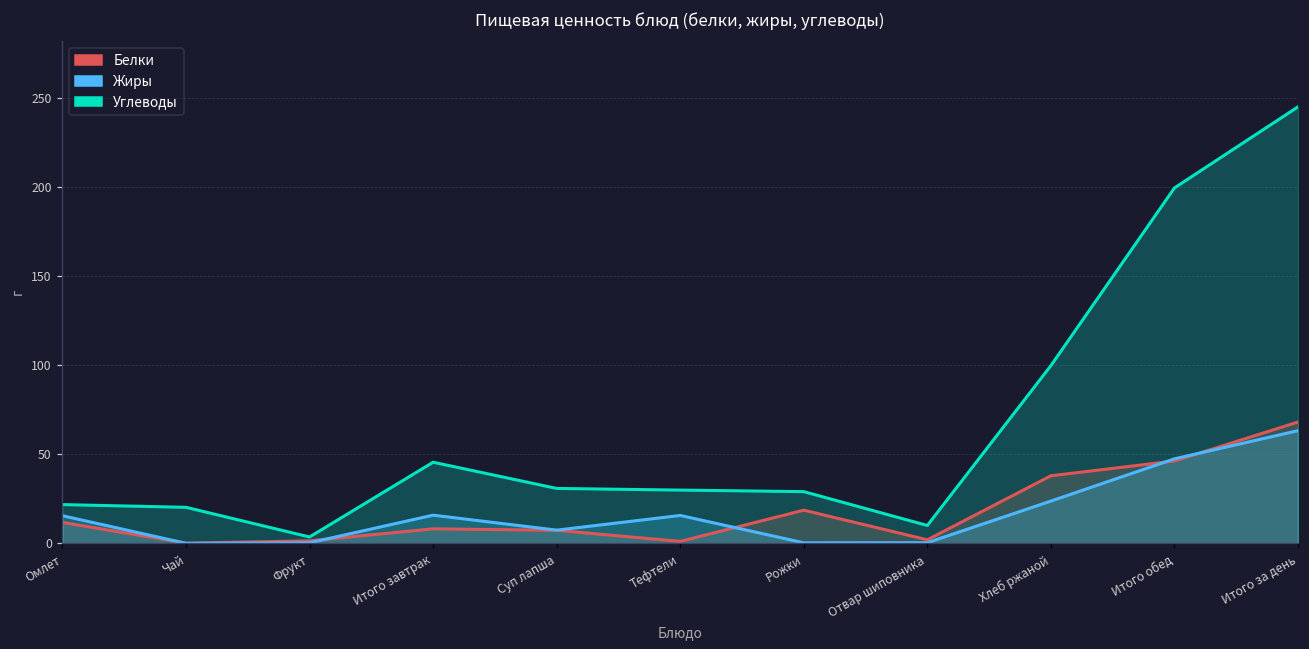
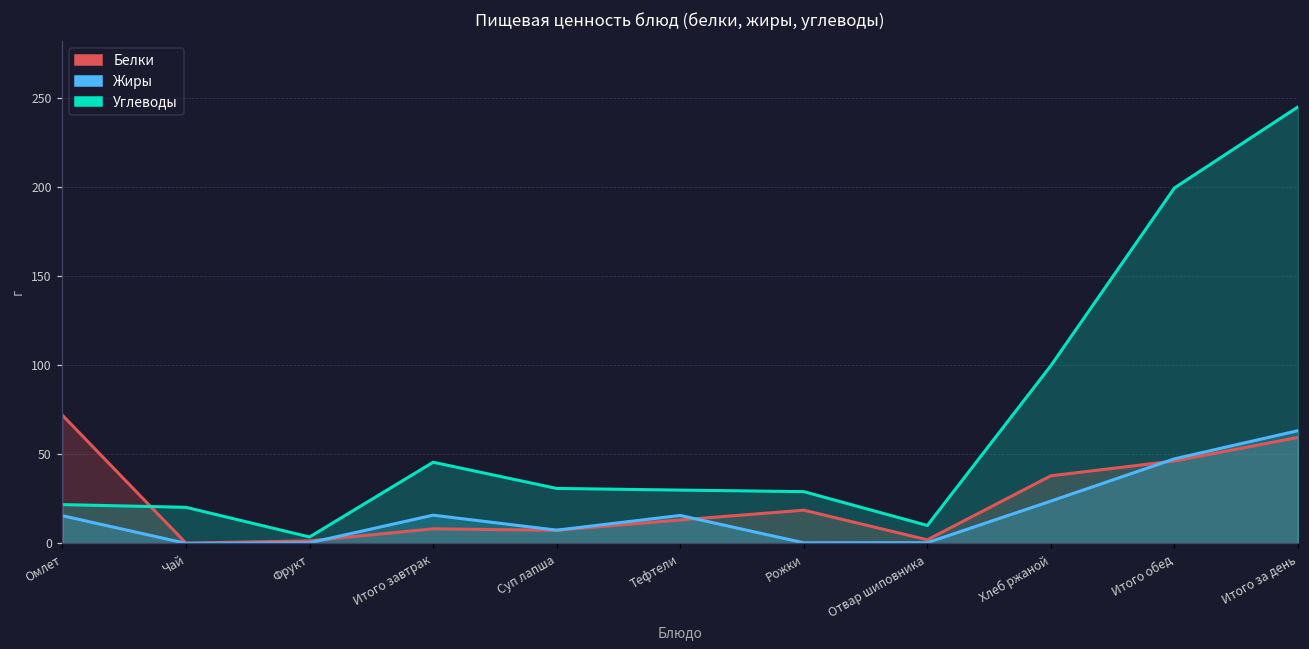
  {
    "Белки": {
-     "Омлет": 12,
+     "Омлет": 72,
      "Итого завтрак": 8,
-     "Тефтели": 1,
+     "Тефтели": 13,
      "Рожки": 19,
      "Отвар шиповника": 2,
      "Хлеб ржаной": 38,
-     "Итого за день": 68
+     "Итого за день": 59
    }
  }
